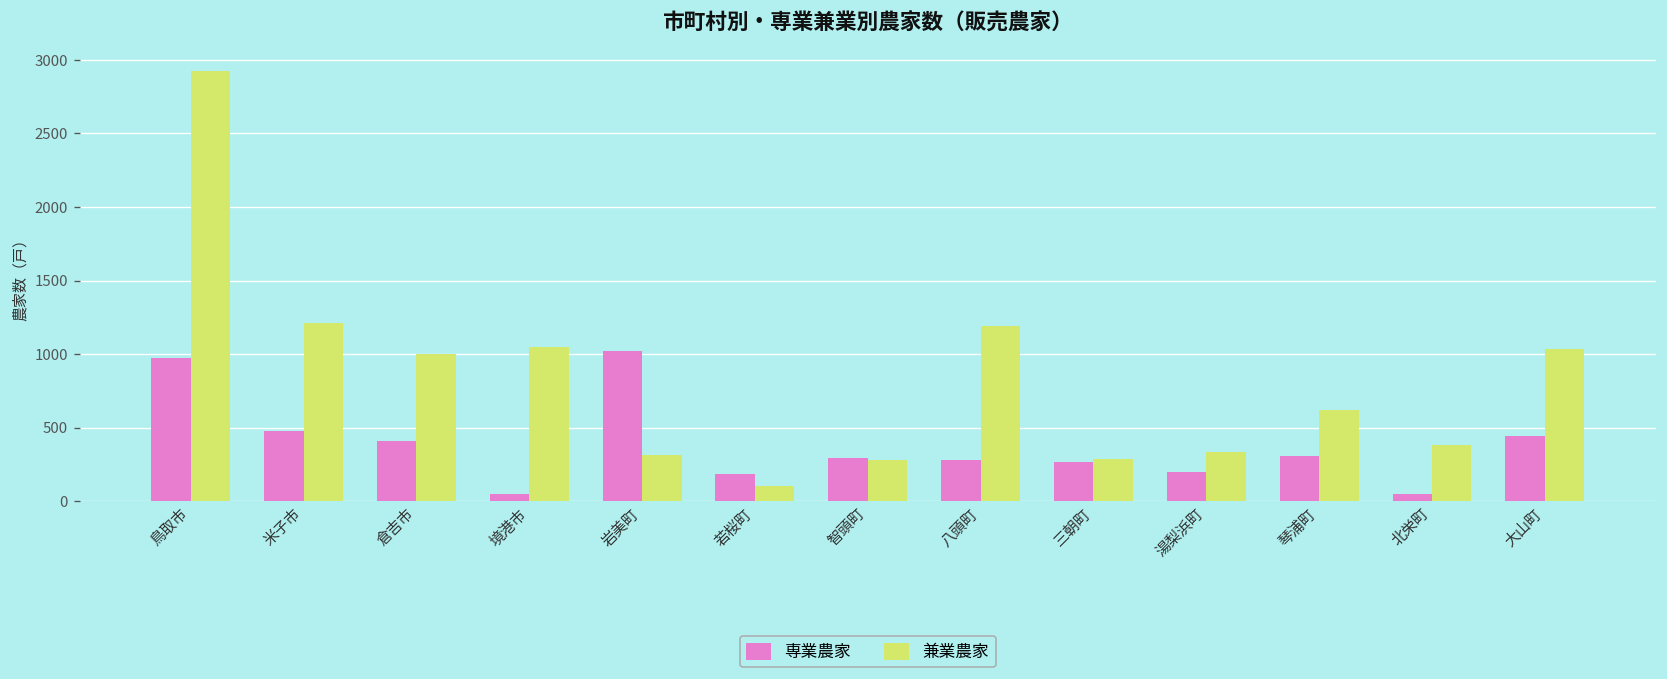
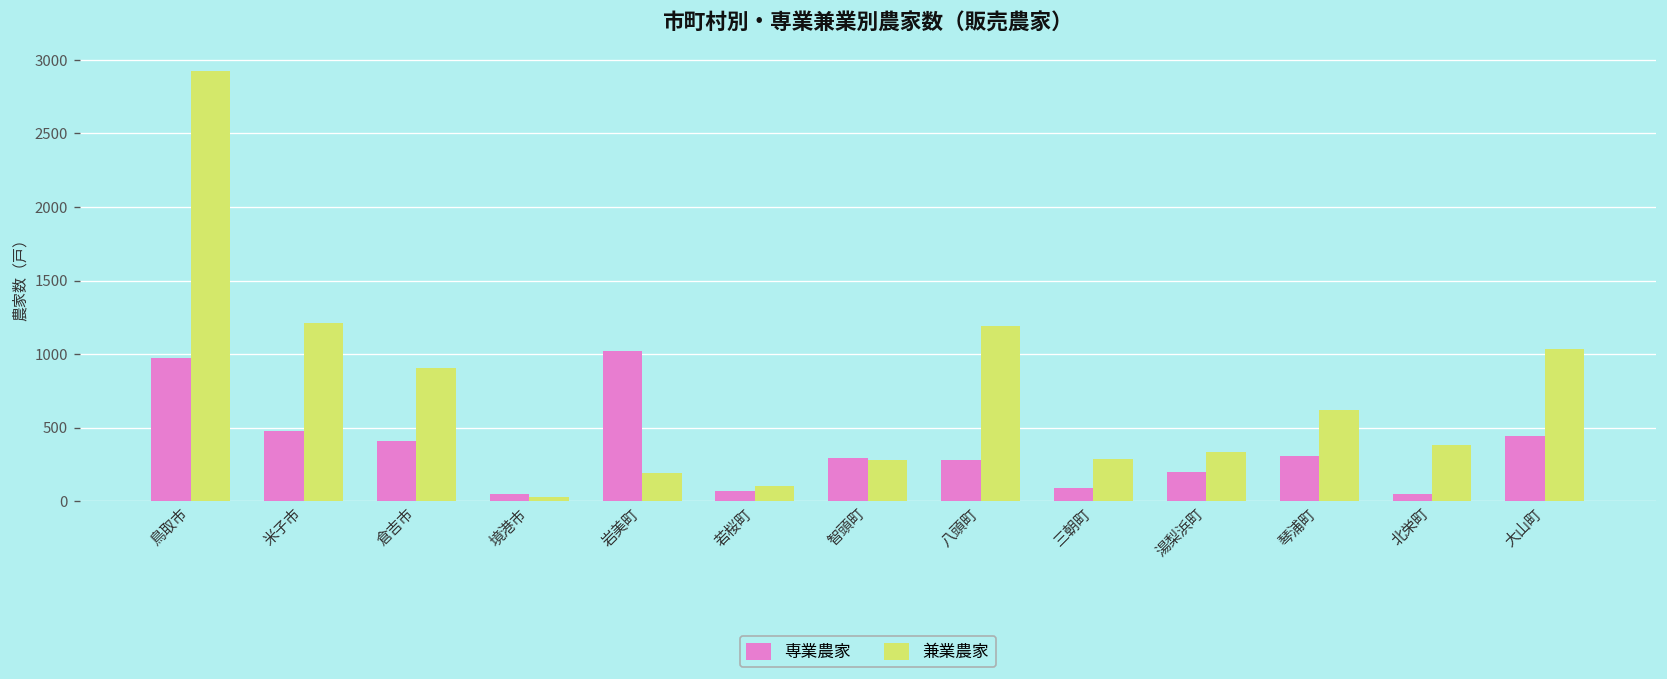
  {
    "専業農家": {
      "鳥取市": 970,
      "米子市": 470,
      "倉吉市": 410,
      "境港市": 50,
      "岩美町": 1020,
-     "若桜町": 190,
+     "若桜町": 70,
      "智頭町": 290,
      "八頭町": 280,
-     "三朝町": 270,
+     "三朝町": 90,
      "湯梨浜町": 200,
      "琴浦町": 310,
      "北栄町": 50,
      "大山町": 440
    },
    "兼業農家": {
      "鳥取市": 2920,
      "米子市": 1210,
-     "倉吉市": 1000,
-     "境港市": 1050,
-     "岩美町": 320,
+     "倉吉市": 910,
+     "境港市": 30,
+     "岩美町": 190,
      "若桜町": 100,
      "智頭町": 280,
      "八頭町": 1190,
      "三朝町": 280,
      "湯梨浜町": 330,
      "琴浦町": 620,
      "北栄町": 380,
      "大山町": 1030
    }
  }
